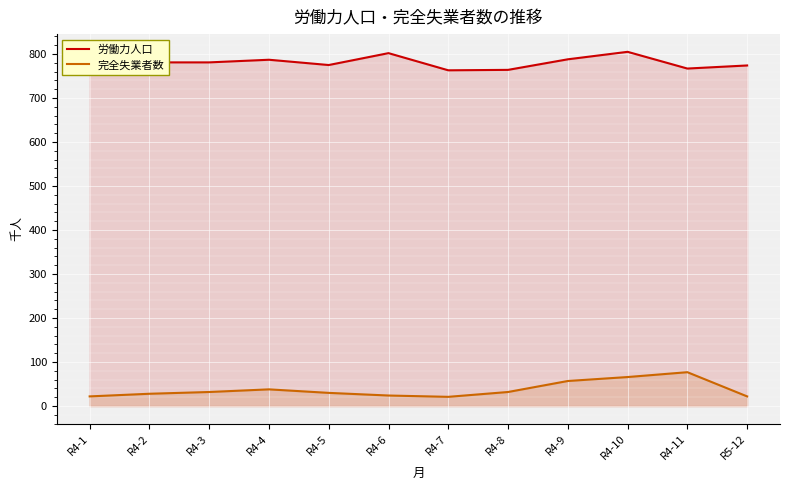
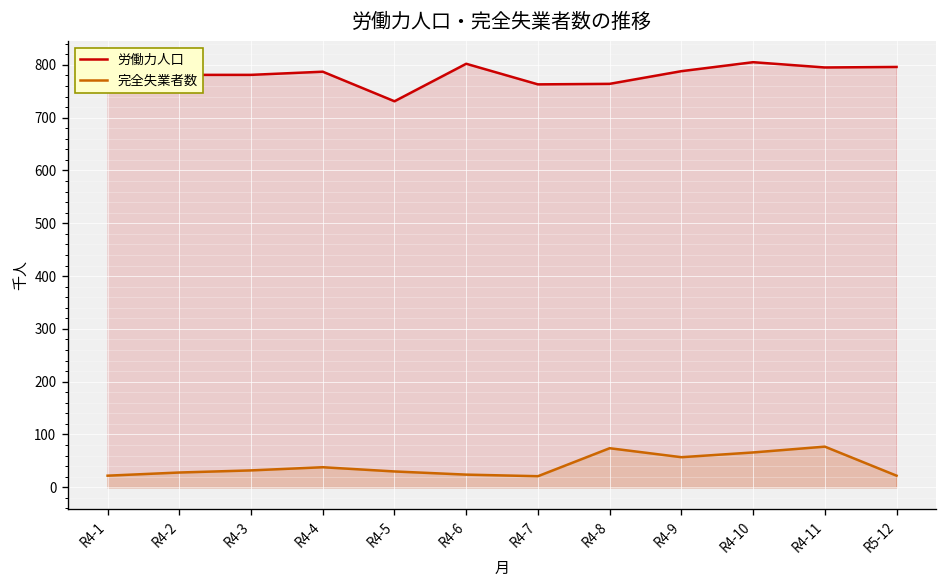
  {
    "労働力人口": {
      "R4-3": 780,
      "R4-4": 790,
-     "R4-5": 780,
+     "R4-5": 730,
      "R4-6": 800,
      "R4-7": 760,
      "R4-8": 760,
      "R4-9": 790,
      "R4-10": 810,
-     "R4-11": 770,
-     "R5-12": 770
+     "R4-11": 800,
+     "R5-12": 800
    },
    "完全失業者数": {
      "R4-1": 20,
      "R4-2": 30,
      "R4-3": 30,
      "R4-4": 40,
      "R4-5": 30,
      "R4-6": 20,
      "R4-7": 20,
-     "R4-8": 30,
+     "R4-8": 70,
      "R4-9": 60,
      "R4-10": 70,
      "R4-11": 80,
      "R5-12": 20
    }
  }
